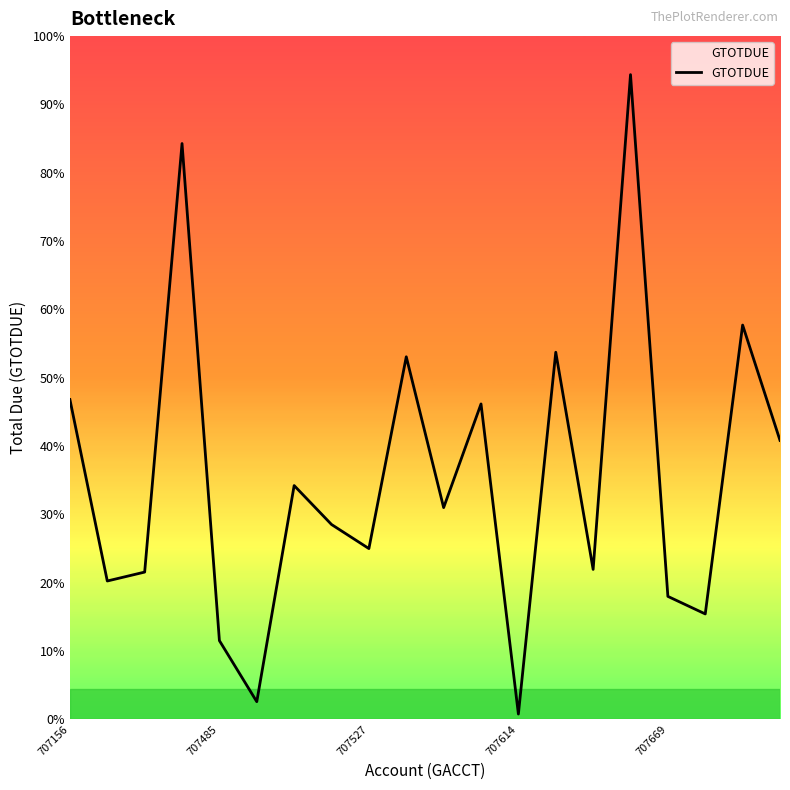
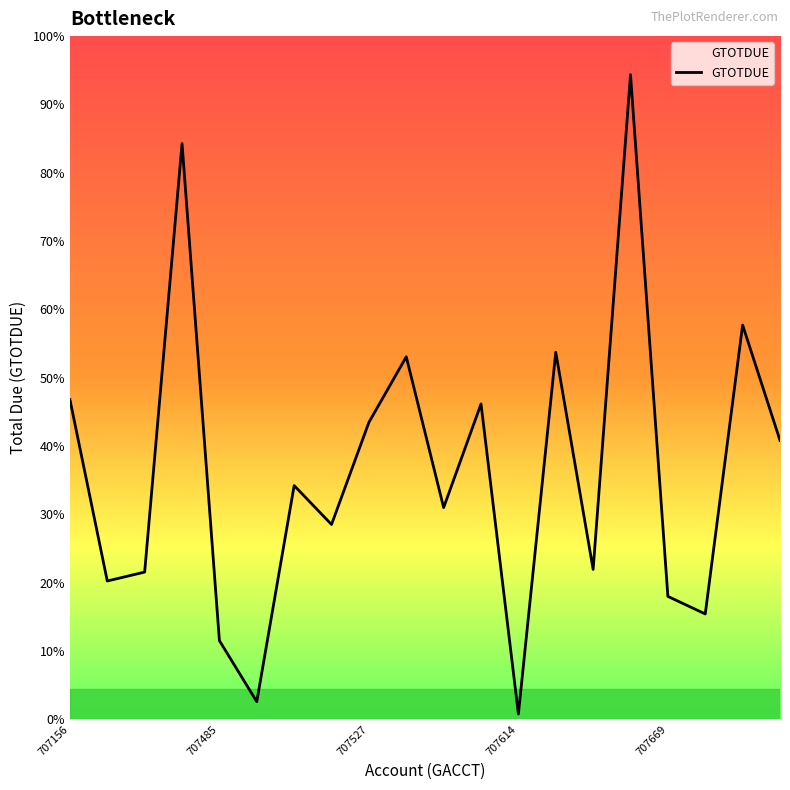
  {
    "707156": "47%",
    "707485": "12%",
-   "707527": "25%",
+   "707527": "43%",
    "707669": "18%"
  }
